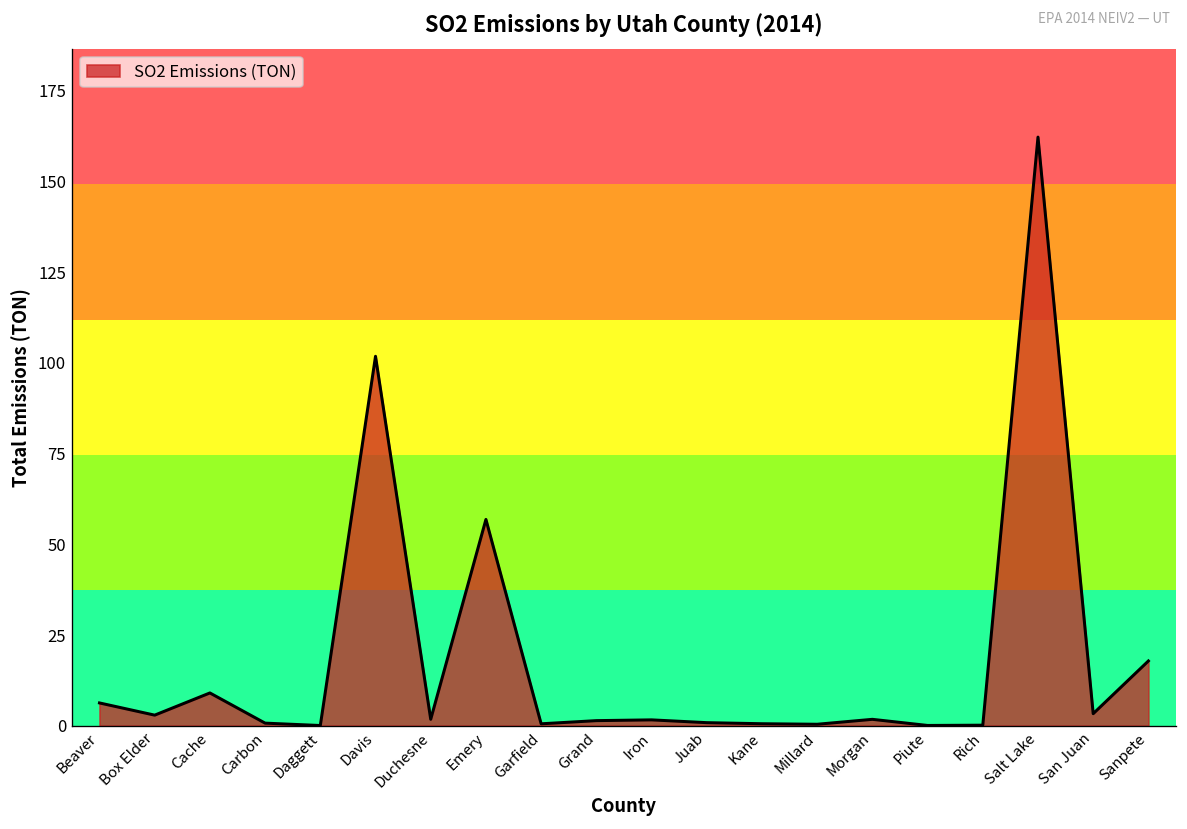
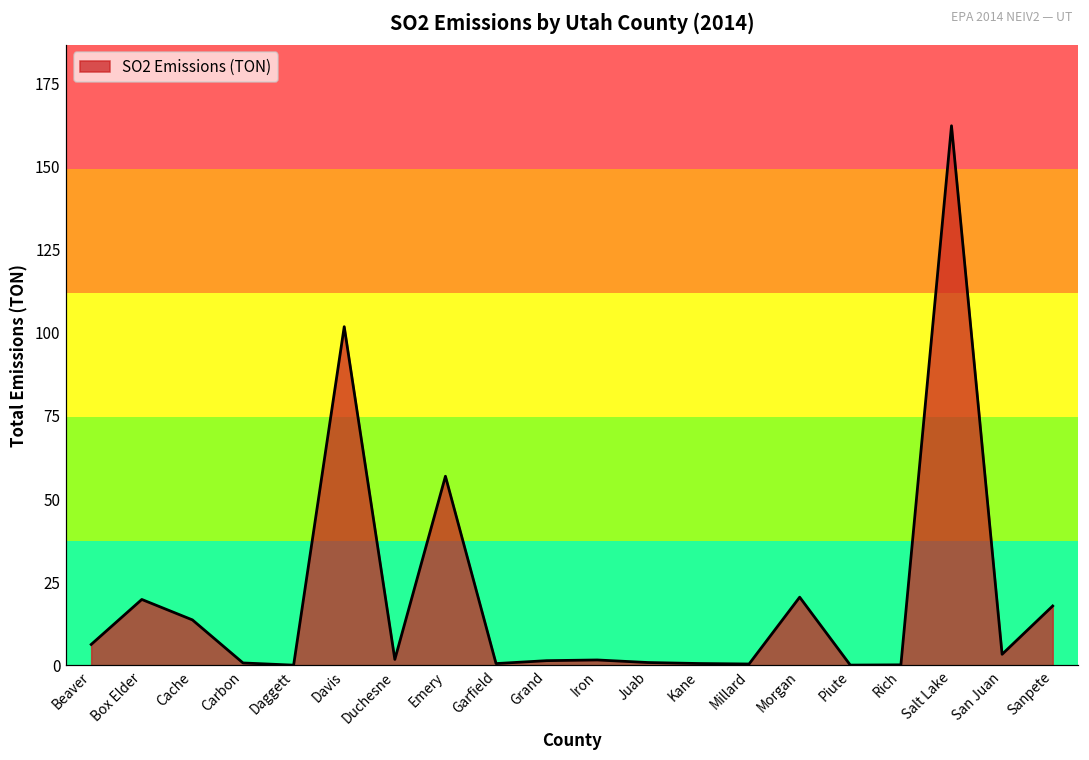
  {
    "Beaver": 6,
-   "Box Elder": 3,
-   "Cache": 9,
+   "Box Elder": 20,
+   "Cache": 14,
    "Carbon": 1,
    "Daggett": 0,
    "Davis": 102,
    "Duchesne": 2,
    "Emery": 57,
    "Garfield": 1,
    "Grand": 1,
    "Iron": 2,
    "Juab": 1,
    "Kane": 1,
    "Millard": 0,
-   "Morgan": 2,
+   "Morgan": 20,
    "Piute": 0,
    "Rich": 0,
    "Salt Lake": 162,
    "San Juan": 3,
    "Sanpete": 18
  }
